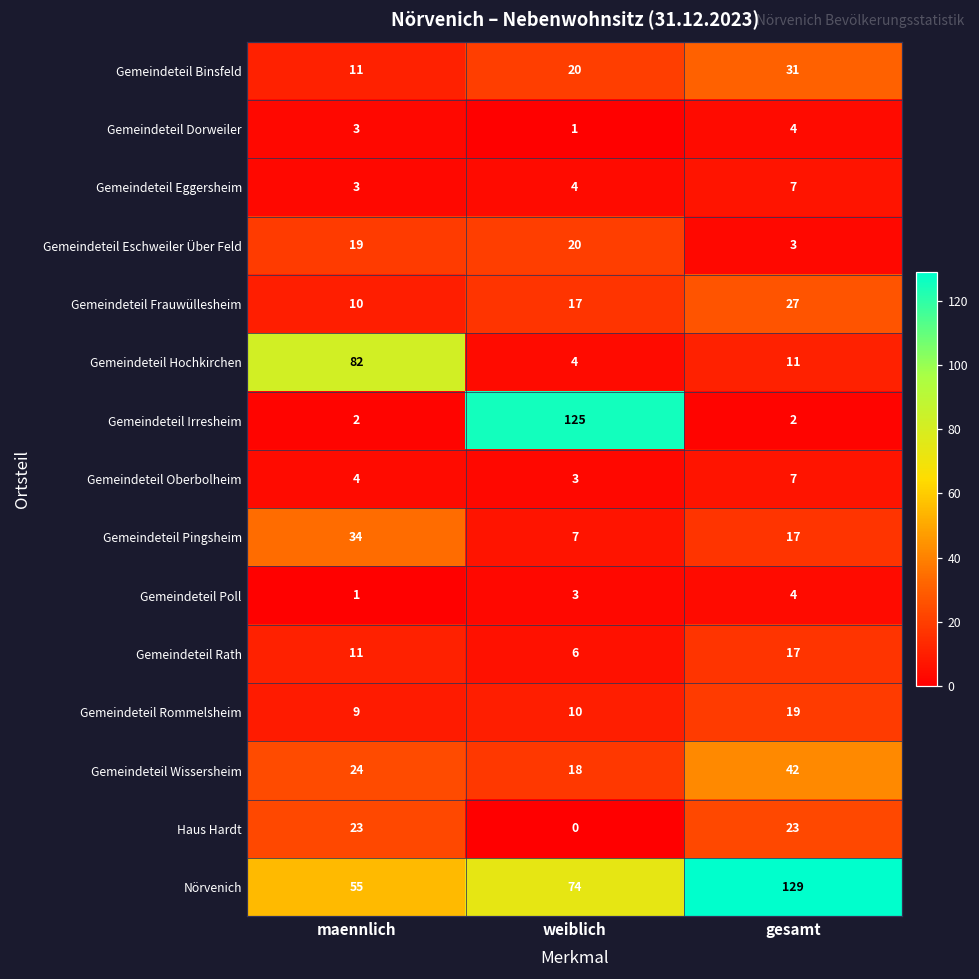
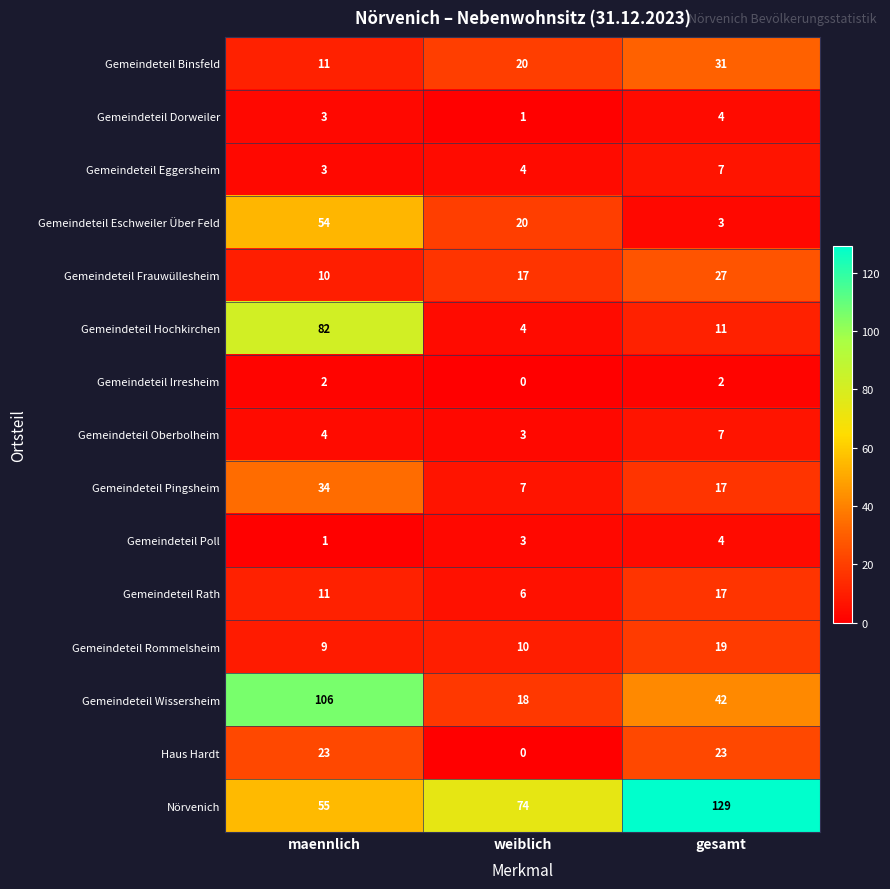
  {
    "Gemeindeteil Binsfeld": {
      "maennlich": 11,
      "weiblich": 20,
      "gesamt": 31
    },
    "Gemeindeteil Dorweiler": {
      "maennlich": 3,
      "weiblich": 1,
      "gesamt": 4
    },
    "Gemeindeteil Eggersheim": {
      "maennlich": 3,
      "weiblich": 4,
      "gesamt": 7
    },
    "Gemeindeteil Eschweiler Über Feld": {
-     "maennlich": 19,
+     "maennlich": 54,
      "weiblich": 20,
      "gesamt": 3
    },
    "Gemeindeteil Frauwüllesheim": {
      "maennlich": 10,
      "weiblich": 17,
      "gesamt": 27
    },
    "Gemeindeteil Hochkirchen": {
      "maennlich": 82,
      "weiblich": 4,
      "gesamt": 11
    },
    "Gemeindeteil Irresheim": {
      "maennlich": 2,
-     "weiblich": 125,
+     "weiblich": 0,
      "gesamt": 2
    },
    "Gemeindeteil Oberbolheim": {
      "maennlich": 4,
      "weiblich": 3,
      "gesamt": 7
    },
    "Gemeindeteil Pingsheim": {
      "maennlich": 34,
      "weiblich": 7,
      "gesamt": 17
    },
    "Gemeindeteil Poll": {
      "maennlich": 1,
      "weiblich": 3,
      "gesamt": 4
    },
    "Gemeindeteil Rath": {
      "maennlich": 11,
      "weiblich": 6,
      "gesamt": 17
    },
    "Gemeindeteil Rommelsheim": {
      "maennlich": 9,
      "weiblich": 10,
      "gesamt": 19
    },
    "Gemeindeteil Wissersheim": {
-     "maennlich": 24,
+     "maennlich": 106,
      "weiblich": 18,
      "gesamt": 42
    },
    "Haus Hardt": {
      "maennlich": 23,
      "weiblich": 0,
      "gesamt": 23
    },
    "Nörvenich": {
      "maennlich": 55,
      "weiblich": 74,
      "gesamt": 129
    }
  }
